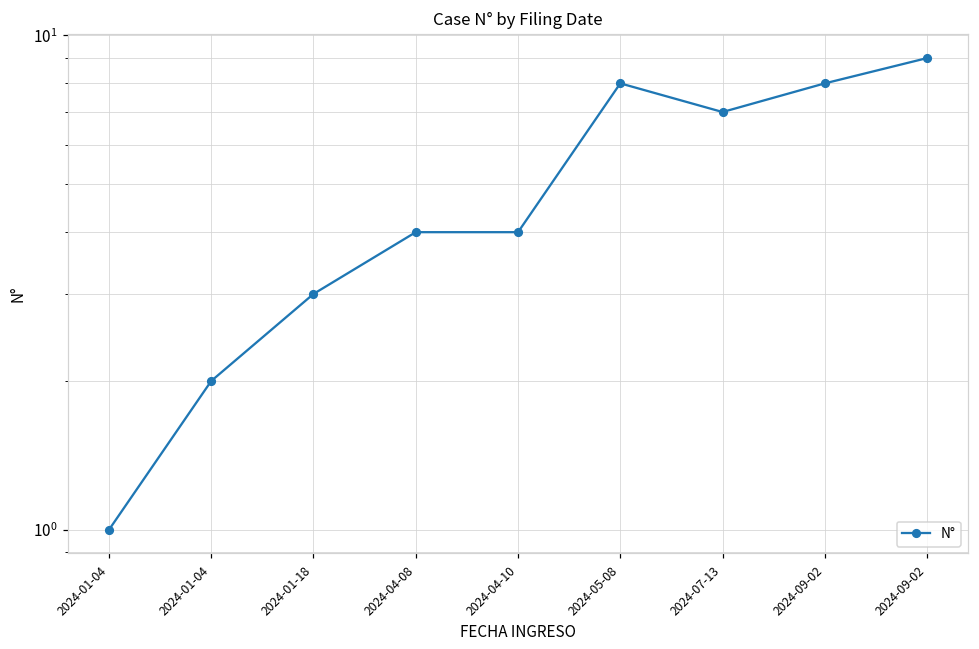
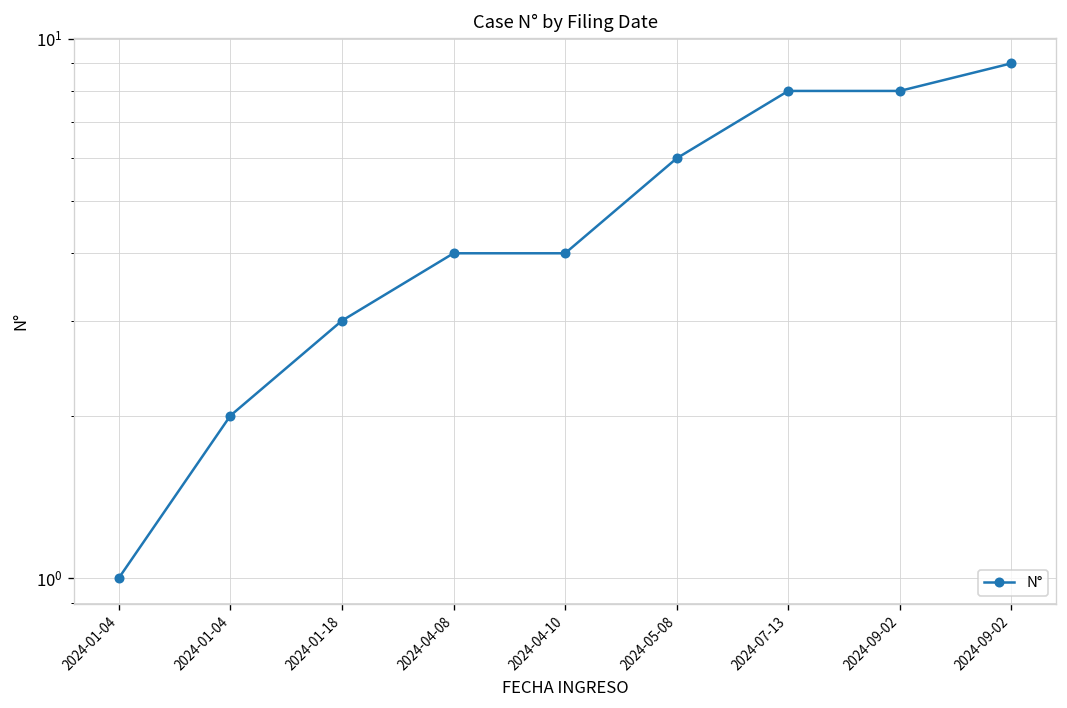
  {
    "2024-01-18": 3,
    "2024-04-08": 4,
    "2024-04-10": 4,
-   "2024-05-08": 8,
-   "2024-07-13": 7
+   "2024-05-08": 6,
+   "2024-07-13": 8
  }
